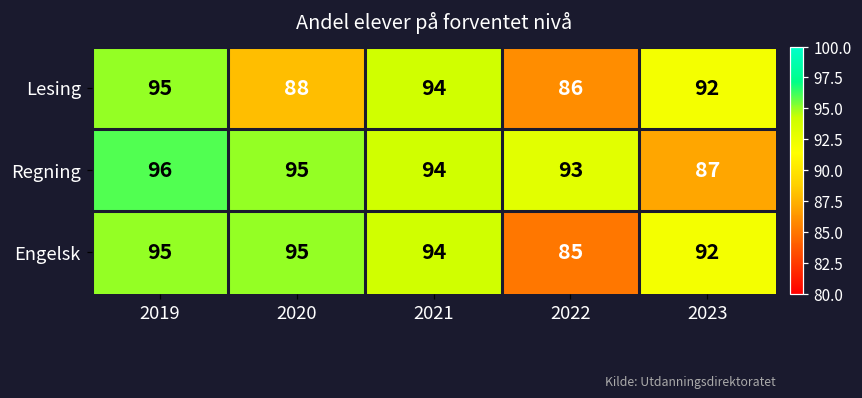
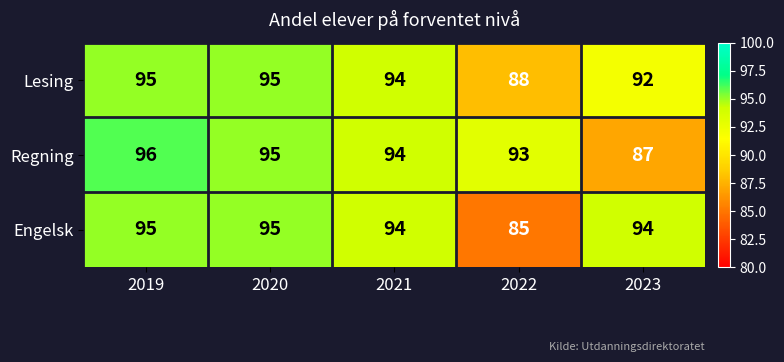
  {
    "Lesing": {
      "2019": 95,
-     "2020": 88,
+     "2020": 95,
      "2021": 94,
-     "2022": 86,
+     "2022": 88,
      "2023": 92
    },
    "Regning": {
      "2019": 96,
      "2020": 95,
      "2021": 94,
      "2022": 93,
      "2023": 87
    },
    "Engelsk": {
      "2019": 95,
      "2020": 95,
      "2021": 94,
      "2022": 85,
-     "2023": 92
+     "2023": 94
    }
  }
